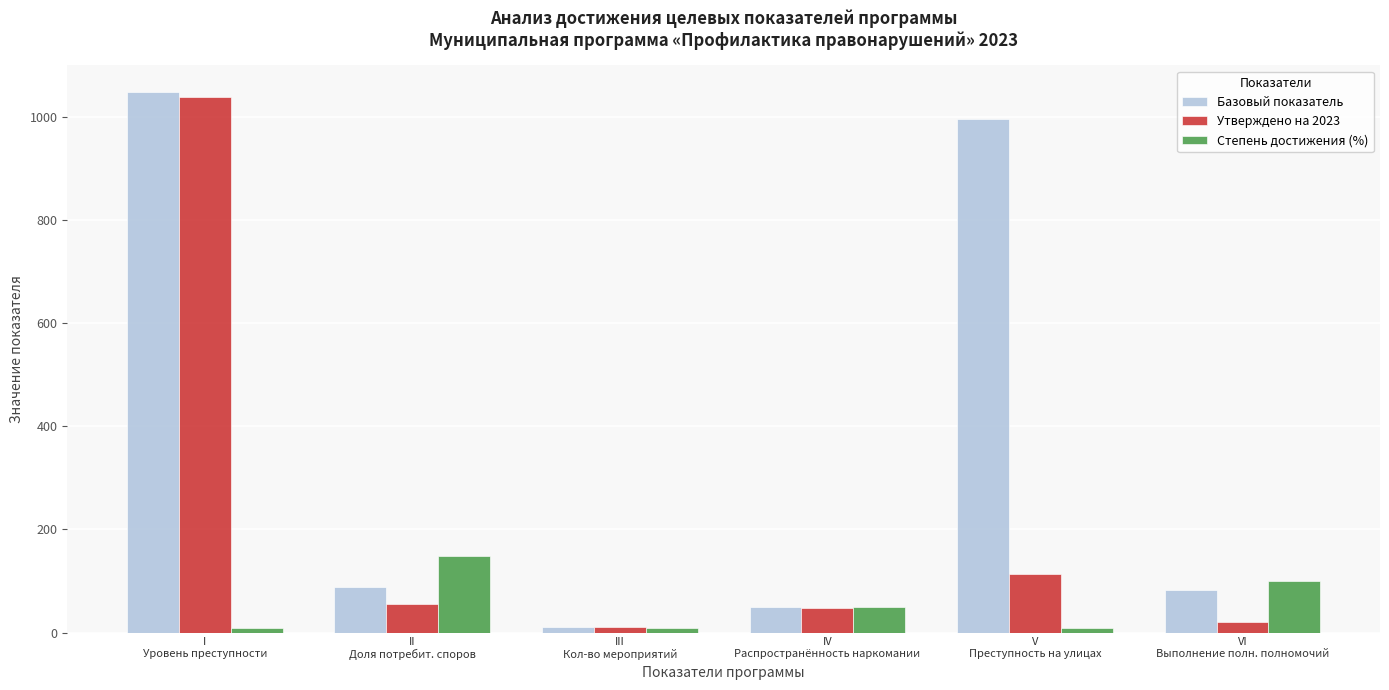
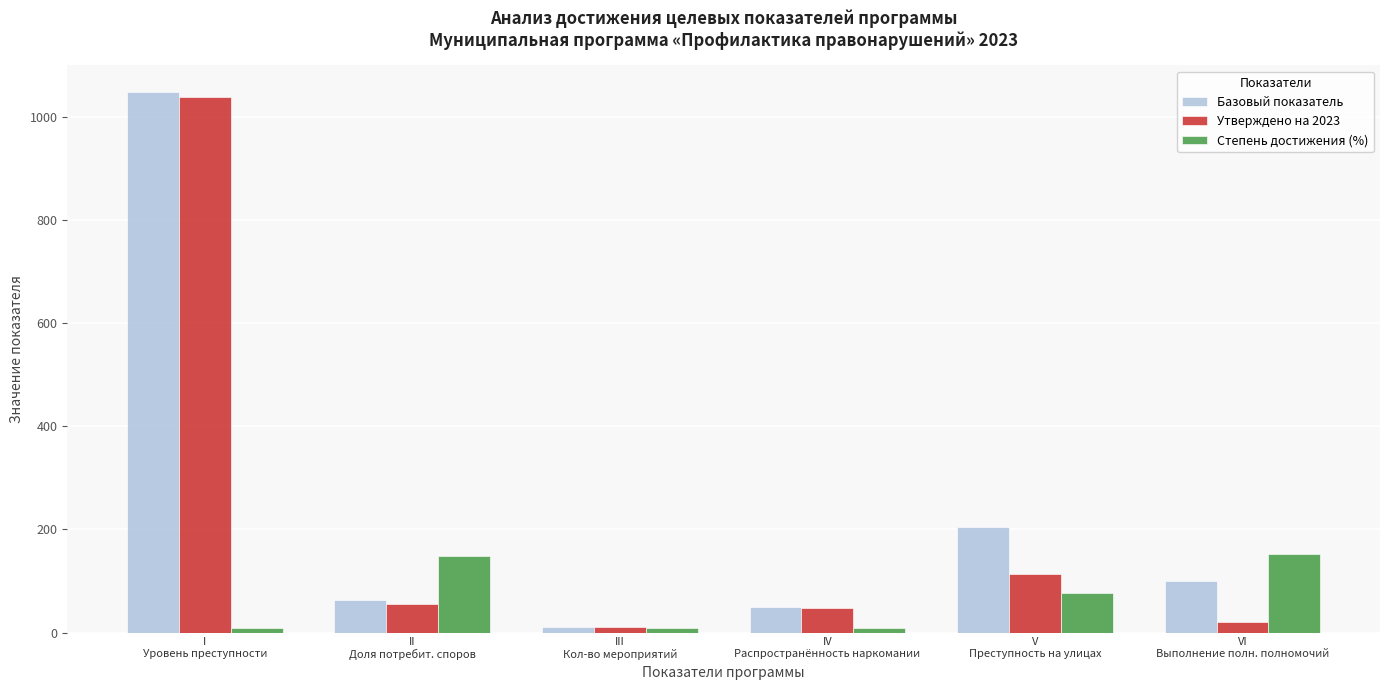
  {
    "Базовый показатель": {
      "I Уровень преступности": 1050,
-     "II Доля потребит. споров": 90,
+     "II Доля потребит. споров": 60,
      "III Кол-во мероприятий": 10,
      "IV Распространённость наркомании": 50,
-     "V Преступность на улицах": 1000,
-     "VI Выполнение полн. полномочий": 80
+     "V Преступность на улицах": 210,
+     "VI Выполнение полн. полномочий": 100
    },
    "Утверждено на 2023": {
      "I Уровень преступности": 1040,
      "II Доля потребит. споров": 50,
      "III Кол-во мероприятий": 10,
      "IV Распространённость наркомании": 50,
      "V Преступность на улицах": 110,
      "VI Выполнение полн. полномочий": 20
    },
    "Степень достижения (%)": {
      "I Уровень преступности": 10,
      "II Доля потребит. споров": 150,
      "III Кол-во мероприятий": 10,
-     "IV Распространённость наркомании": 50,
-     "V Преступность на улицах": 10,
-     "VI Выполнение полн. полномочий": 100
+     "IV Распространённость наркомании": 10,
+     "V Преступность на улицах": 80,
+     "VI Выполнение полн. полномочий": 150
    }
  }
